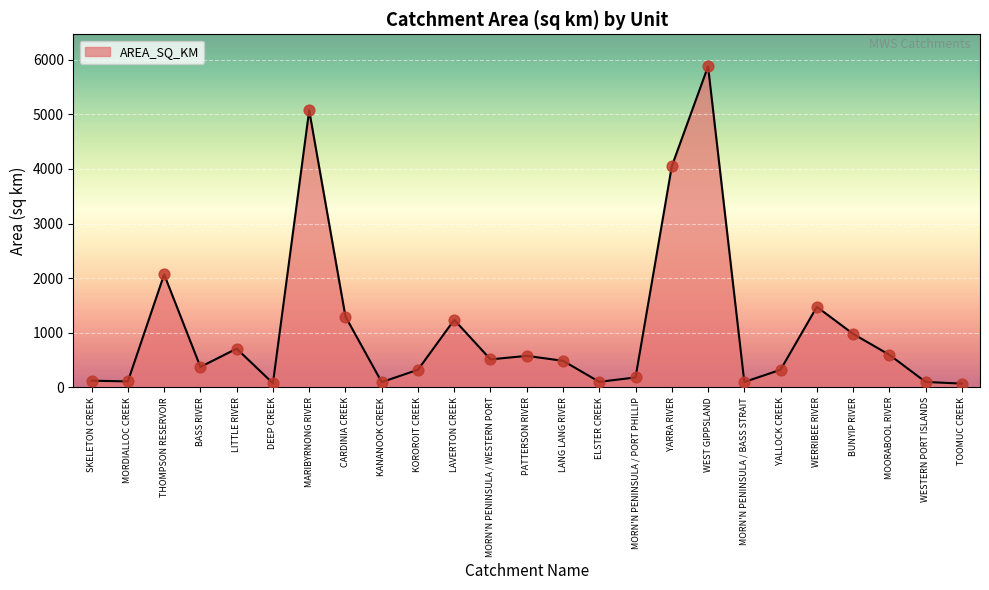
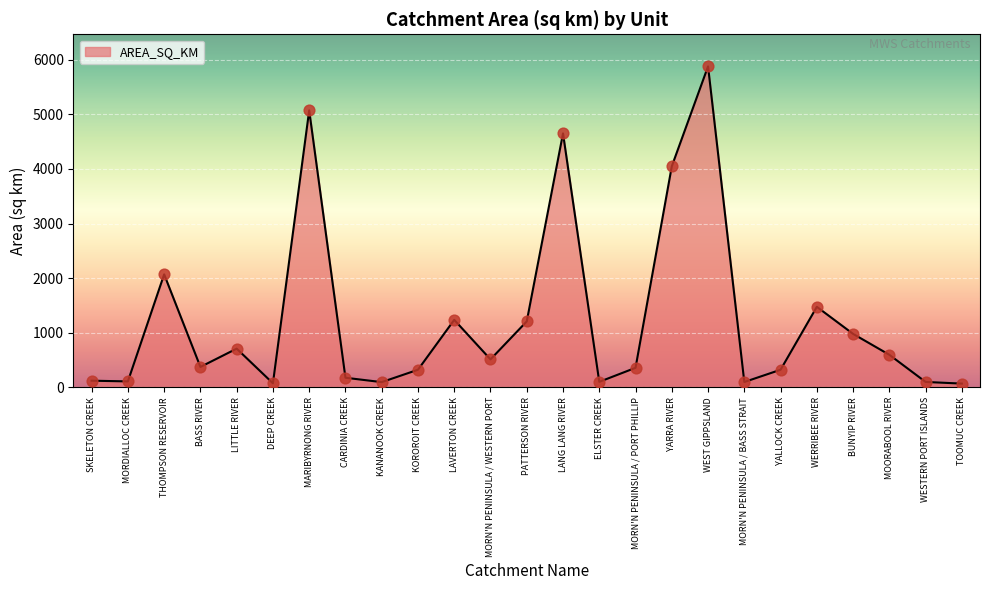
  {
    "SKELETON CREEK": 100,
    "MORDIALLOC CREEK": 100,
    "THOMPSON RESERVOIR": 2100,
    "BASS RIVER": 400,
    "LITTLE RIVER": 700,
    "DEEP CREEK": 100,
    "MARIBYRNONG RIVER": 5100,
-   "CARDINIA CREEK": 1300,
+   "CARDINIA CREEK": 200,
    "KANANOOK CREEK": 100,
    "KOROROIT CREEK": 300,
    "LAVERTON CREEK": 1200,
    "MORN'N PENINSULA / WESTERN PORT": 500,
-   "PATTERSON RIVER": 600,
-   "LANG LANG RIVER": 500,
+   "PATTERSON RIVER": 1200,
+   "LANG LANG RIVER": 4600,
    "ELSTER CREEK": 100,
-   "MORN'N PENINSULA / PORT PHILLIP": 200,
+   "MORN'N PENINSULA / PORT PHILLIP": 400,
    "YARRA RIVER": 4000,
    "WEST GIPPSLAND": 5900,
    "MORN'N PENINSULA / BASS STRAIT": 100,
    "YALLOCK CREEK": 300,
    "WERRIBEE RIVER": 1500,
    "BUNYIP RIVER": 1000,
    "MOORABOOL RIVER": 600,
    "WESTERN PORT ISLANDS": 100,
    "TOOMUC CREEK": 100
  }
